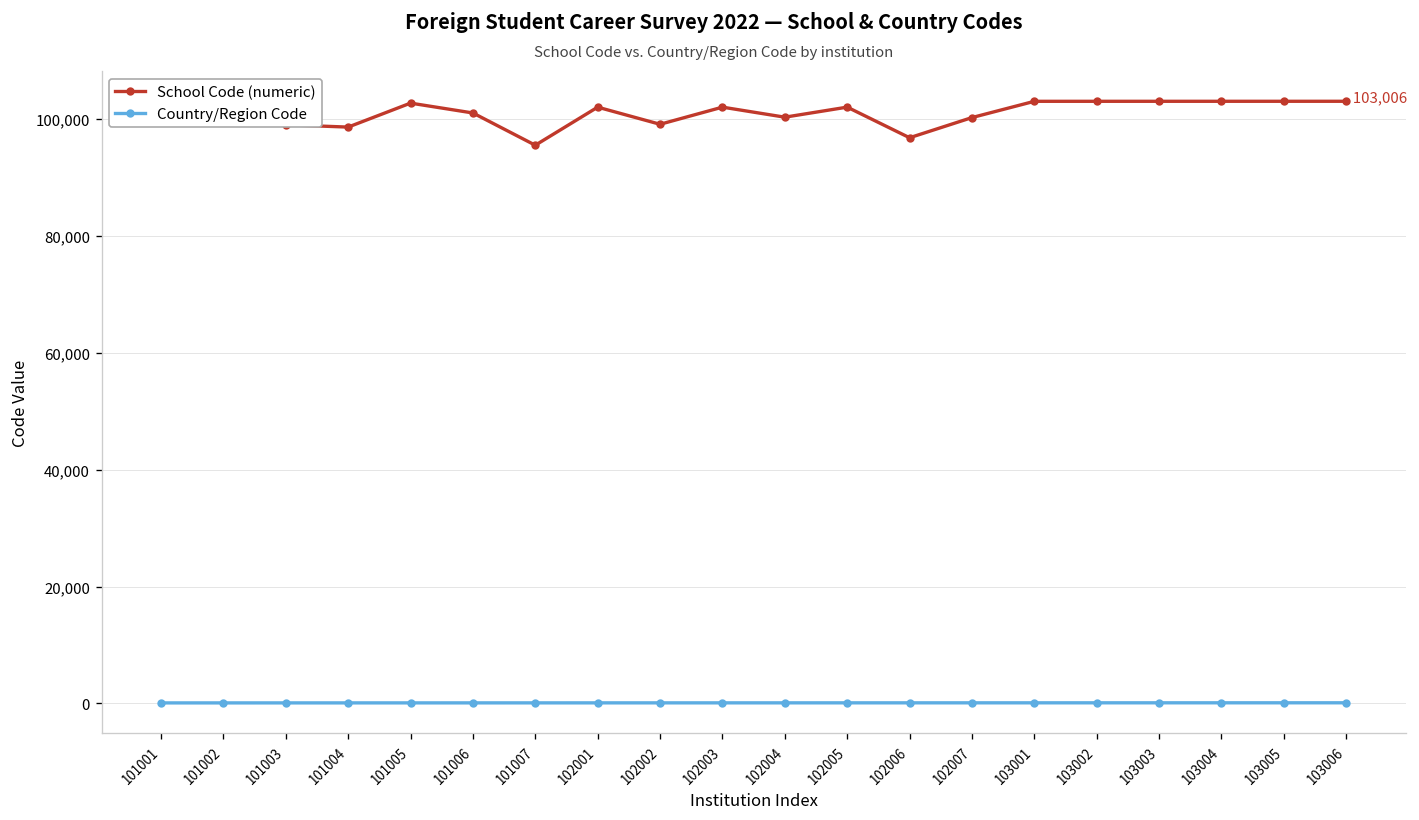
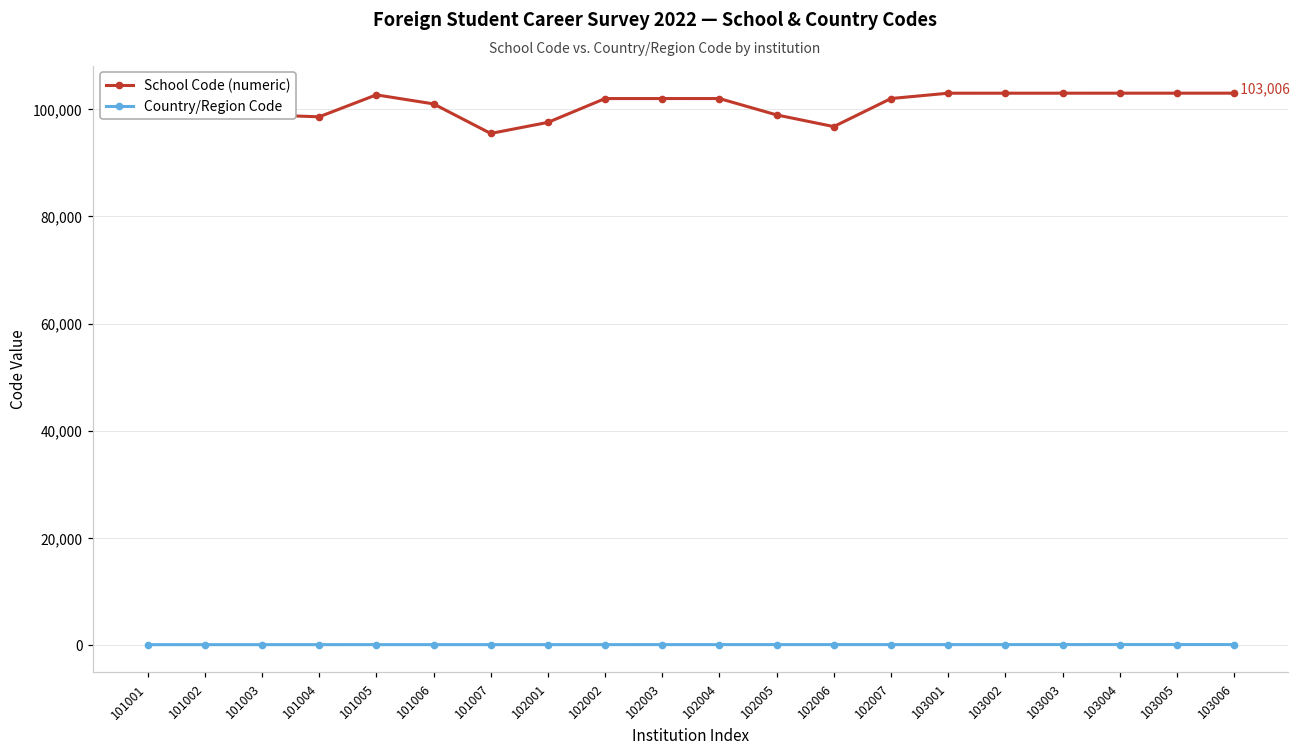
  {
    "School Code (numeric)": {
      "101004": "99,000",
      "101005": "103,000",
      "101006": "101,000",
      "101007": "95,000",
-     "102001": "102,000",
-     "102002": "99,000",
+     "102001": "98,000",
+     "102002": "102,000",
      "102003": "102,000",
-     "102004": "100,000",
-     "102005": "102,000",
+     "102004": "102,000",
+     "102005": "99,000",
      "102006": "97,000",
-     "102007": "100,000",
+     "102007": "102,000",
      "103001": "103,000",
      "103002": "103,000",
      "103003": "103,000",
      "103004": "103,000",
      "103005": "103,000"
    },
    "Country/Region Code": {
      "101001": "0",
      "101002": "0",
      "101003": "0",
      "101004": "0",
      "101005": "0",
      "101006": "0",
      "101007": "0",
      "102001": "0",
      "102002": "0",
      "102003": "0",
      "102004": "0",
      "102005": "0",
      "102006": "0",
      "102007": "0",
      "103001": "0",
      "103002": "0",
      "103003": "0",
      "103004": "0",
      "103005": "0",
      "103006": "0"
    }
  }
